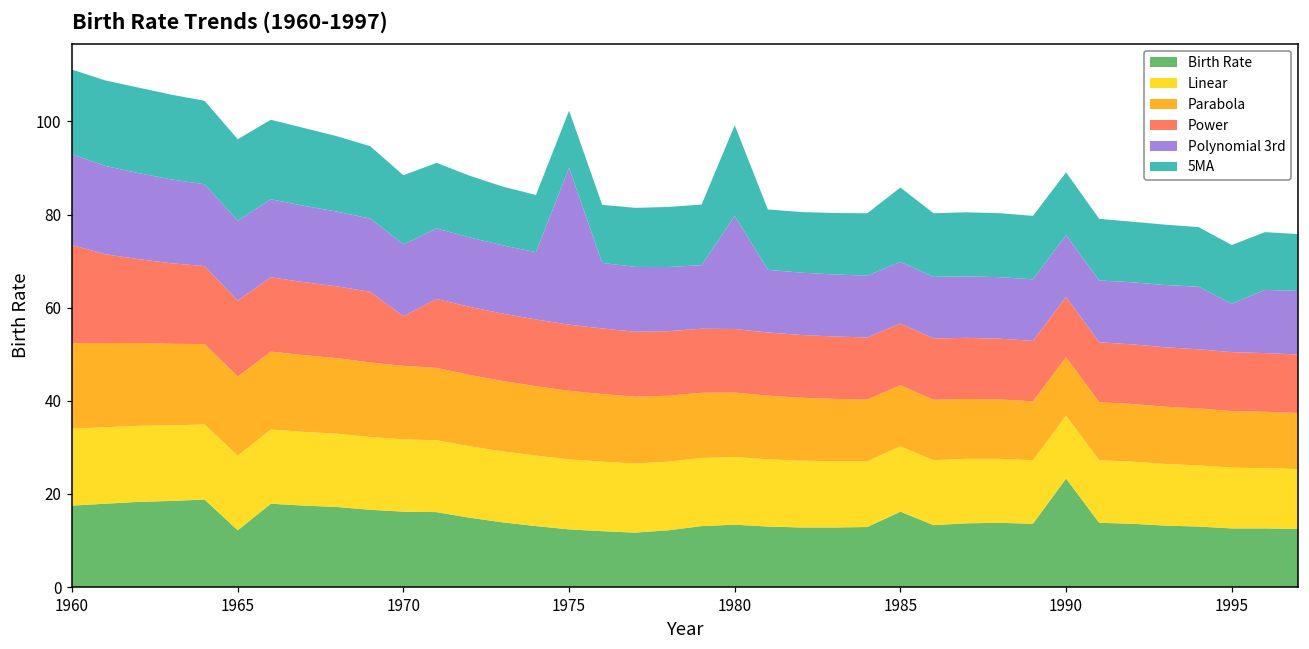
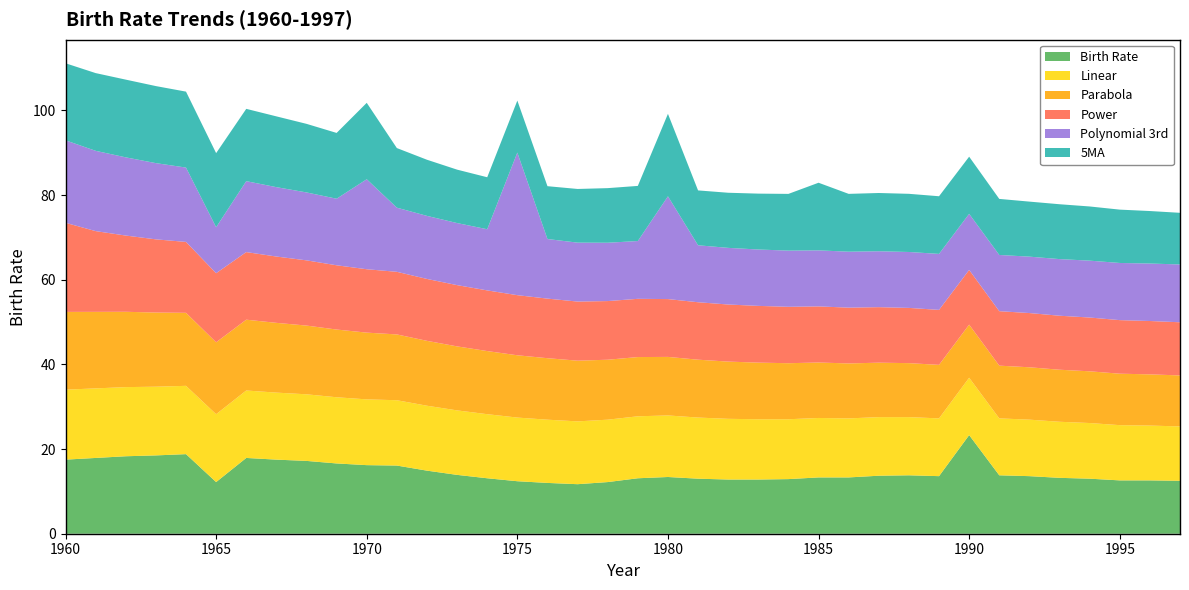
  {
    "Birth Rate": {
      "1960": 18,
      "1965": 12,
      "1970": 16,
      "1975": 12,
      "1980": 13,
-     "1985": 16,
+     "1985": 13,
      "1990": 23,
      "1995": 13
    },
    "Power": {
      "1960": 21,
      "1965": 16,
-     "1970": 11,
+     "1970": 15,
      "1975": 14,
      "1980": 14,
      "1985": 13,
      "1990": 13,
      "1995": 13
    },
    "Polynomial 3rd": {
      "1960": 19,
-     "1965": 17,
-     "1970": 15,
+     "1965": 11,
+     "1970": 21,
      "1975": 34,
      "1980": 24,
      "1985": 13,
      "1990": 13,
-     "1995": 10
+     "1995": 14
    },
    "5MA": {
      "1960": 18,
      "1965": 18,
-     "1970": 15,
+     "1970": 18,
      "1975": 12,
      "1980": 19,
      "1985": 16,
      "1990": 14,
      "1995": 13
    }
  }
